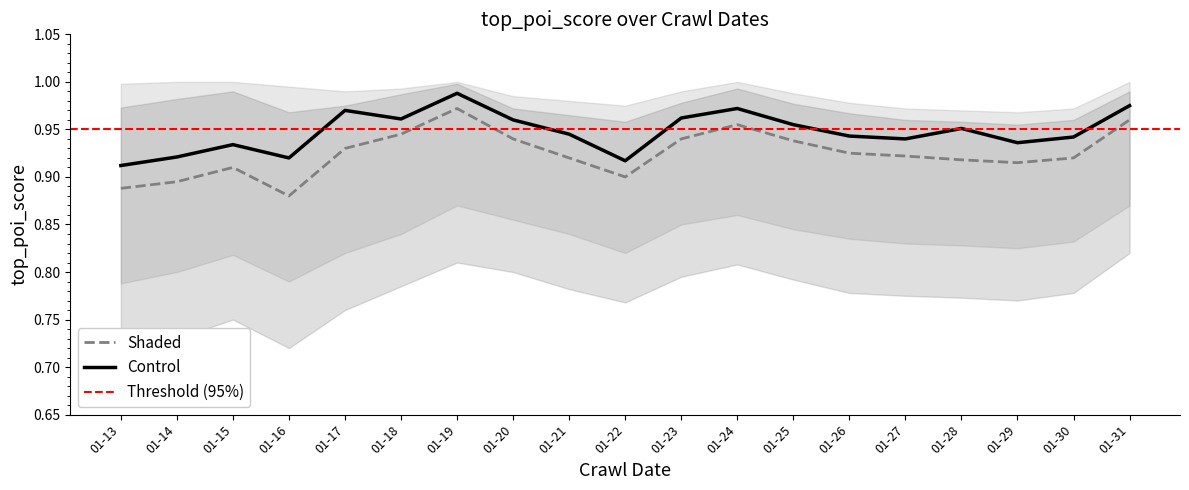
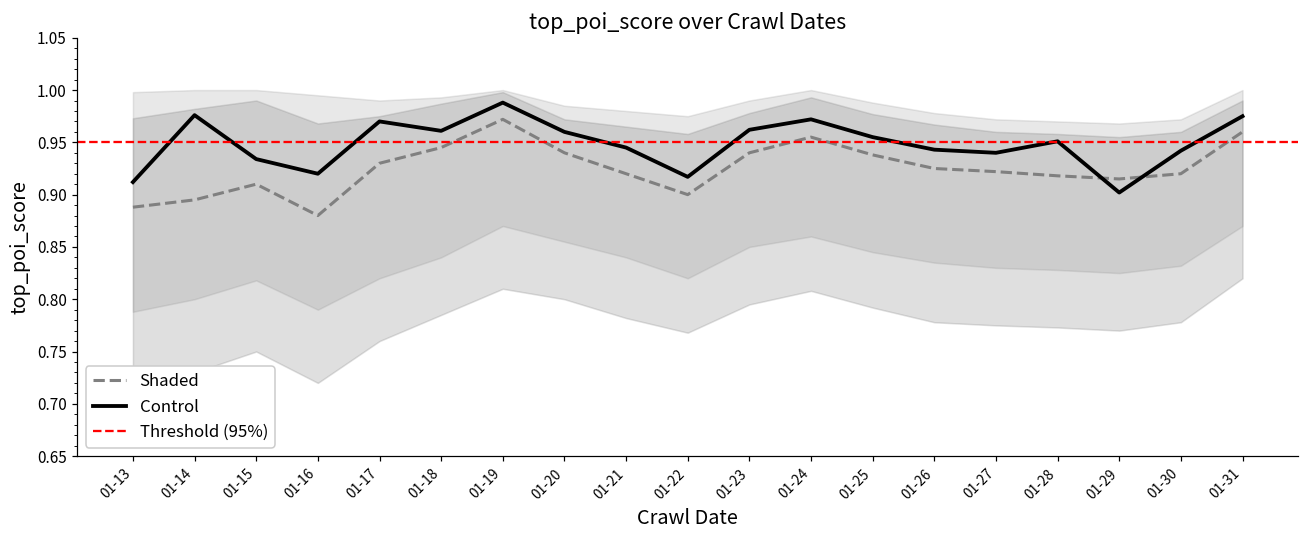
  {
    "Control": {
      "01-13": 0.91,
-     "01-14": 0.92,
+     "01-14": 0.98,
      "01-15": 0.93,
      "01-16": 0.92,
      "01-17": 0.97,
      "01-18": 0.96,
      "01-19": 0.99,
      "01-20": 0.96,
      "01-21": 0.95,
      "01-22": 0.92,
      "01-23": 0.96,
      "01-24": 0.97,
      "01-25": 0.96,
      "01-26": 0.94,
      "01-27": 0.94,
      "01-28": 0.95,
-     "01-29": 0.94,
+     "01-29": 0.90,
      "01-30": 0.94,
      "01-31": 0.98
    }
  }
